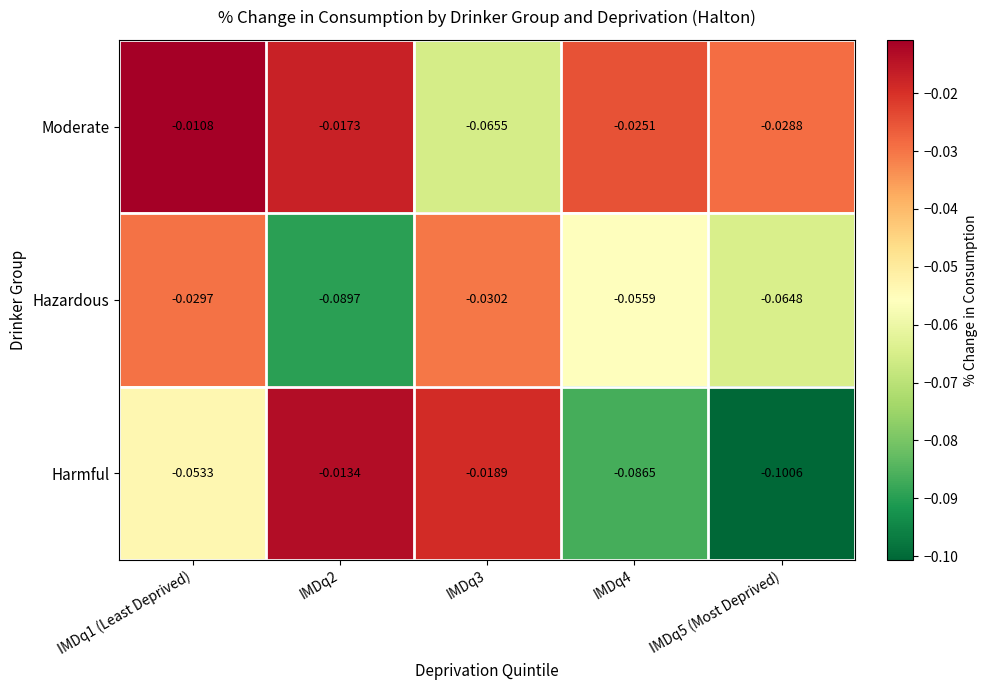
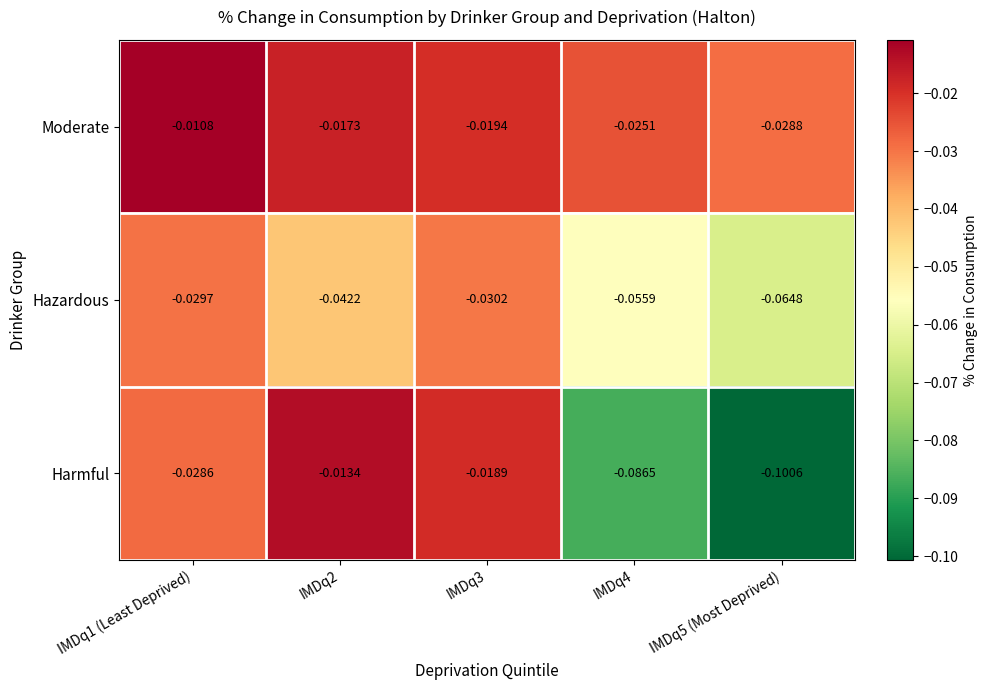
  {
    "Moderate": {
      "IMDq1 (Least Deprived)": -0.0108,
      "IMDq2": -0.0173,
-     "IMDq3": -0.0655,
+     "IMDq3": -0.0194,
      "IMDq4": -0.0251,
      "IMDq5 (Most Deprived)": -0.0288
    },
    "Hazardous": {
      "IMDq1 (Least Deprived)": -0.0297,
-     "IMDq2": -0.0897,
+     "IMDq2": -0.0422,
      "IMDq3": -0.0302,
      "IMDq4": -0.0559,
      "IMDq5 (Most Deprived)": -0.0648
    },
    "Harmful": {
-     "IMDq1 (Least Deprived)": -0.0533,
+     "IMDq1 (Least Deprived)": -0.0286,
      "IMDq2": -0.0134,
      "IMDq3": -0.0189,
      "IMDq4": -0.0865,
      "IMDq5 (Most Deprived)": -0.1006
    }
  }
